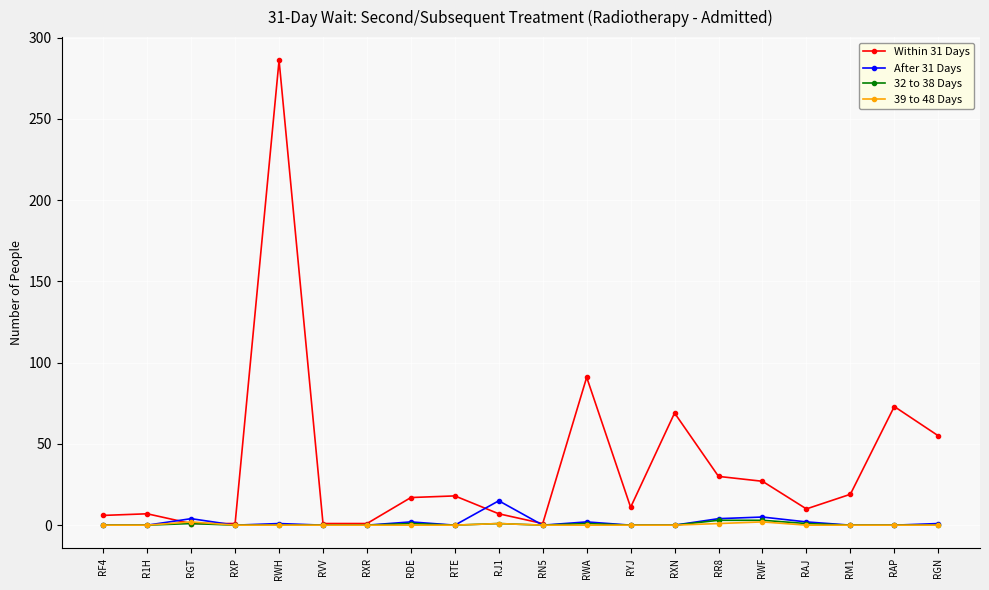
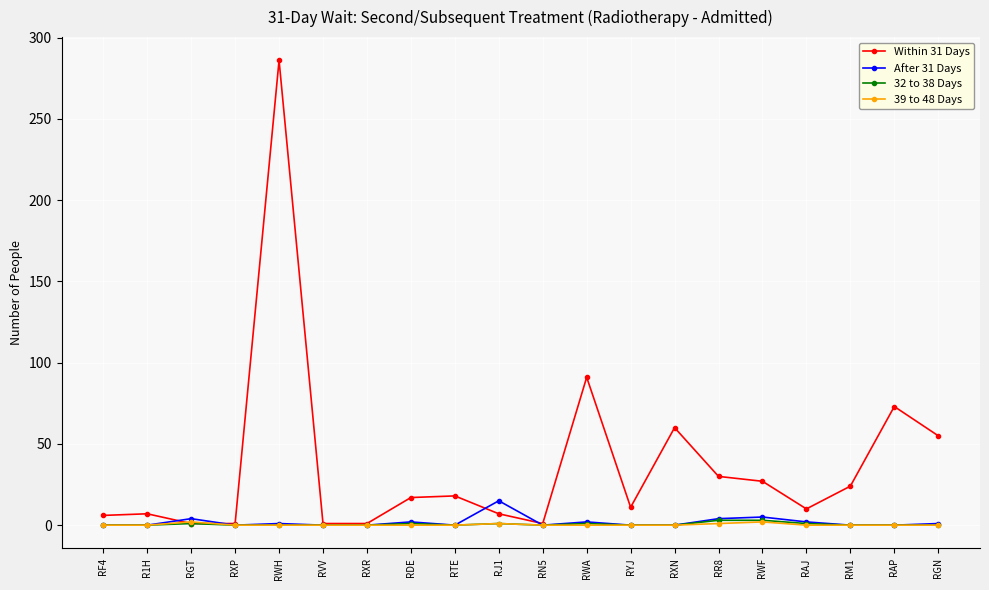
  {
    "Within 31 Days": {
      "RF4": 6,
      "R1H": 7,
      "RWH": 286,
      "RDE": 17,
      "RTE": 18,
      "RJ1": 7,
      "RWA": 91,
      "RYJ": 11,
-     "RXN": 69,
+     "RXN": 60,
      "RR8": 30,
      "RWF": 27,
      "RAJ": 10,
-     "RM1": 19,
+     "RM1": 24,
      "RAP": 73,
      "RGN": 55
    },
    "After 31 Days": {
      "RGT": 4,
      "RJ1": 15,
      "RWF": 5
    },
    "39 to 48 Days": {
      "RR8": 1
    }
  }
